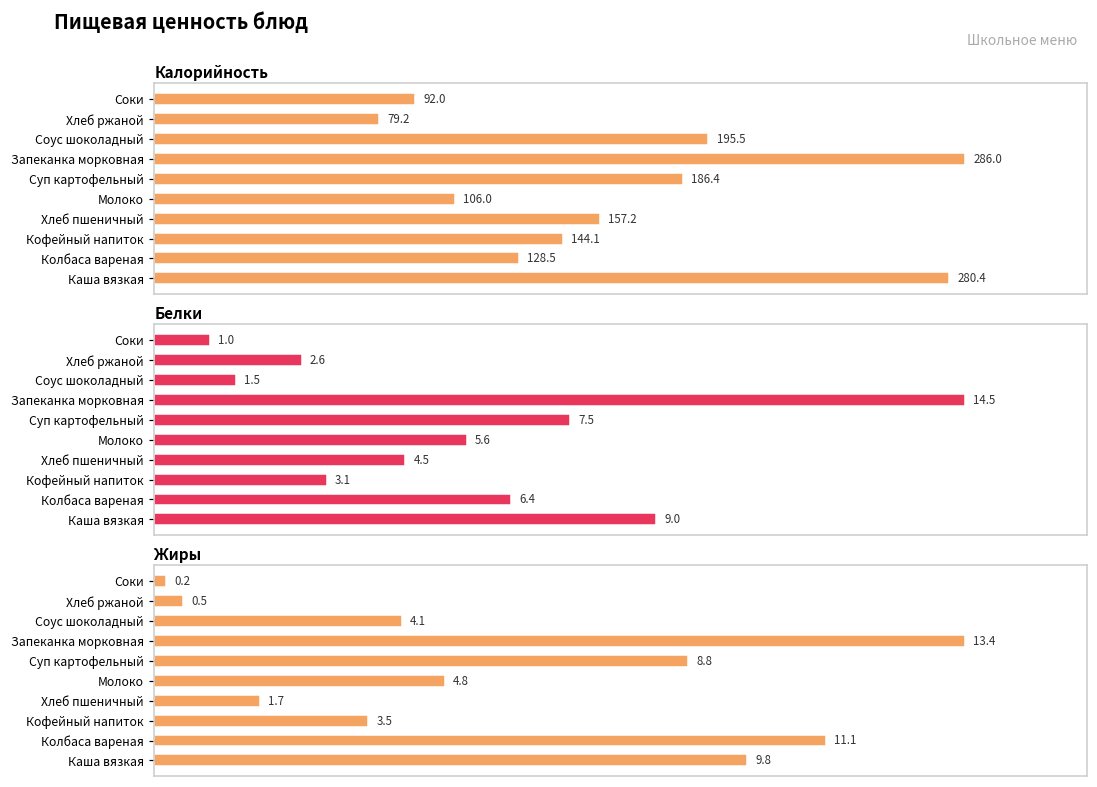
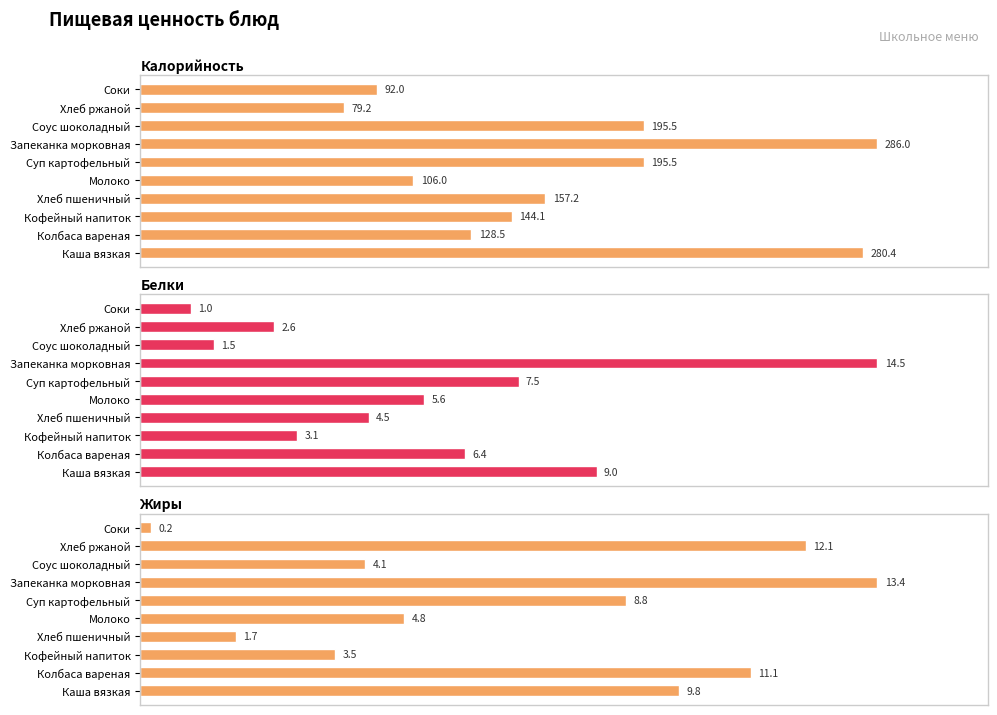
  {
    "Калорийность": {
-     "Суп картофельный": 186.4
+     "Суп картофельный": 195.5
    },
    "Жиры": {
-     "Хлеб ржаной": 0.5
+     "Хлеб ржаной": 12.1
    }
  }
